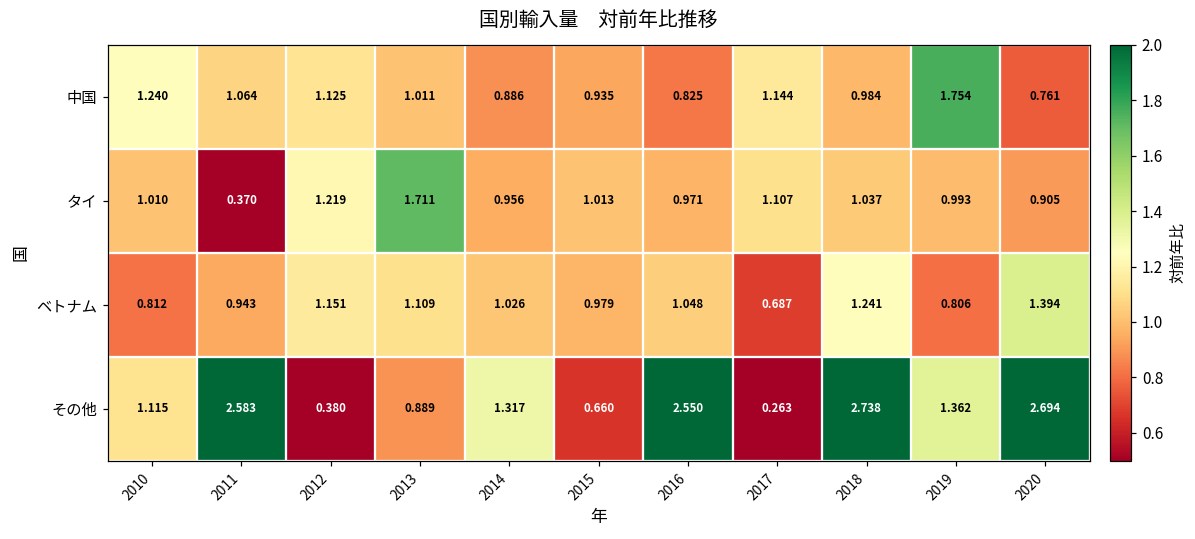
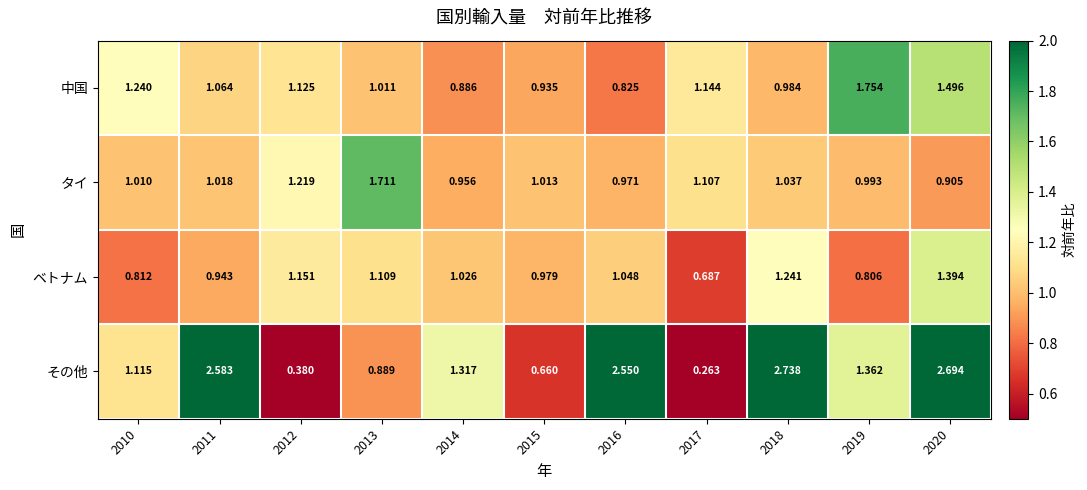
  {
    "中国": {
      "2010": 1.240,
      "2011": 1.064,
      "2012": 1.125,
      "2013": 1.011,
      "2014": 0.886,
      "2015": 0.935,
      "2016": 0.825,
      "2017": 1.144,
      "2018": 0.984,
      "2019": 1.754,
-     "2020": 0.761
+     "2020": 1.496
    },
    "タイ": {
      "2010": 1.010,
-     "2011": 0.370,
+     "2011": 1.018,
      "2012": 1.219,
      "2013": 1.711,
      "2014": 0.956,
      "2015": 1.013,
      "2016": 0.971,
      "2017": 1.107,
      "2018": 1.037,
      "2019": 0.993,
      "2020": 0.905
    },
    "ベトナム": {
      "2010": 0.812,
      "2011": 0.943,
      "2012": 1.151,
      "2013": 1.109,
      "2014": 1.026,
      "2015": 0.979,
      "2016": 1.048,
      "2017": 0.687,
      "2018": 1.241,
      "2019": 0.806,
      "2020": 1.394
    },
    "その他": {
      "2010": 1.115,
      "2011": 2.583,
      "2012": 0.380,
      "2013": 0.889,
      "2014": 1.317,
      "2015": 0.660,
      "2016": 2.550,
      "2017": 0.263,
      "2018": 2.738,
      "2019": 1.362,
      "2020": 2.694
    }
  }
